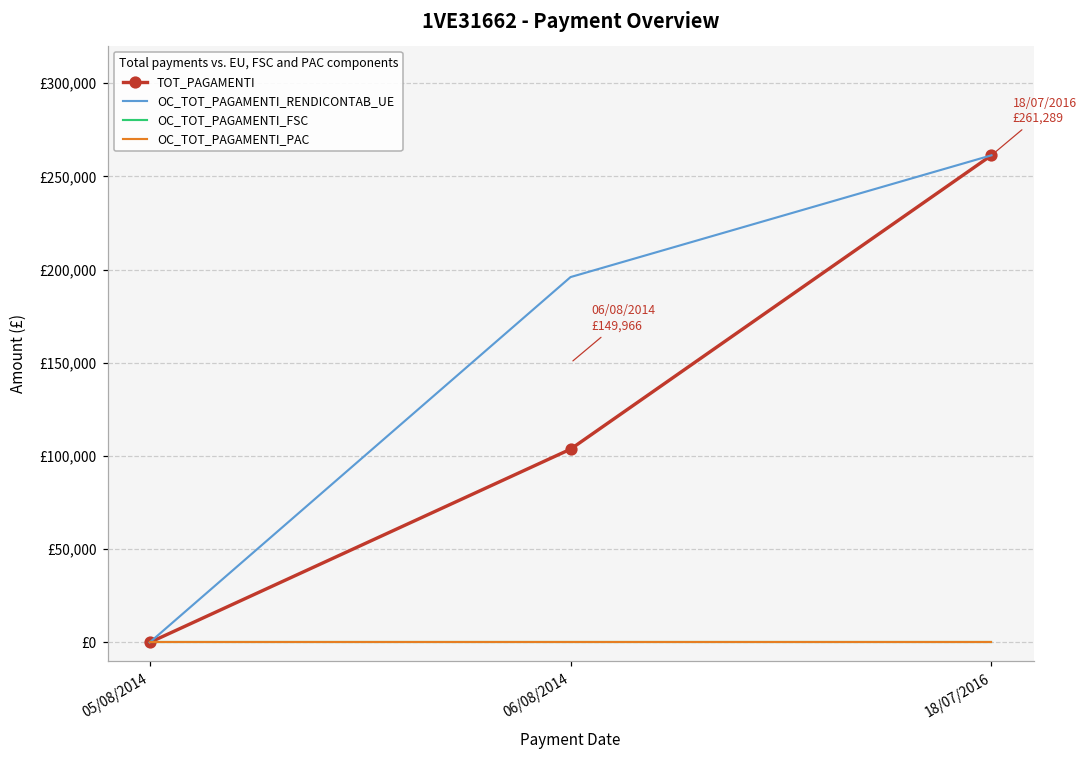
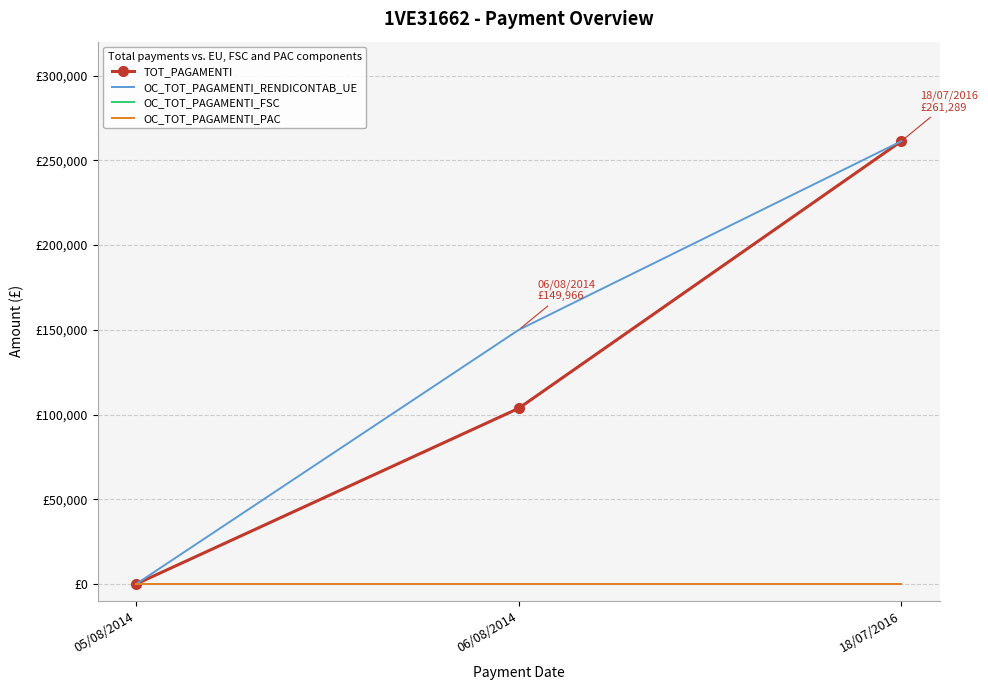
  {
    "TOT_PAGAMENTI": {
      "06/08/2014": "£104,000"
    },
    "OC_TOT_PAGAMENTI_RENDICONTAB_UE": {
-     "06/08/2014": "£196,000"
+     "06/08/2014": "£150,000"
    },
    "OC_TOT_PAGAMENTI_PAC": {
      "06/08/2014": "£0",
      "18/07/2016": "£0"
    }
  }
